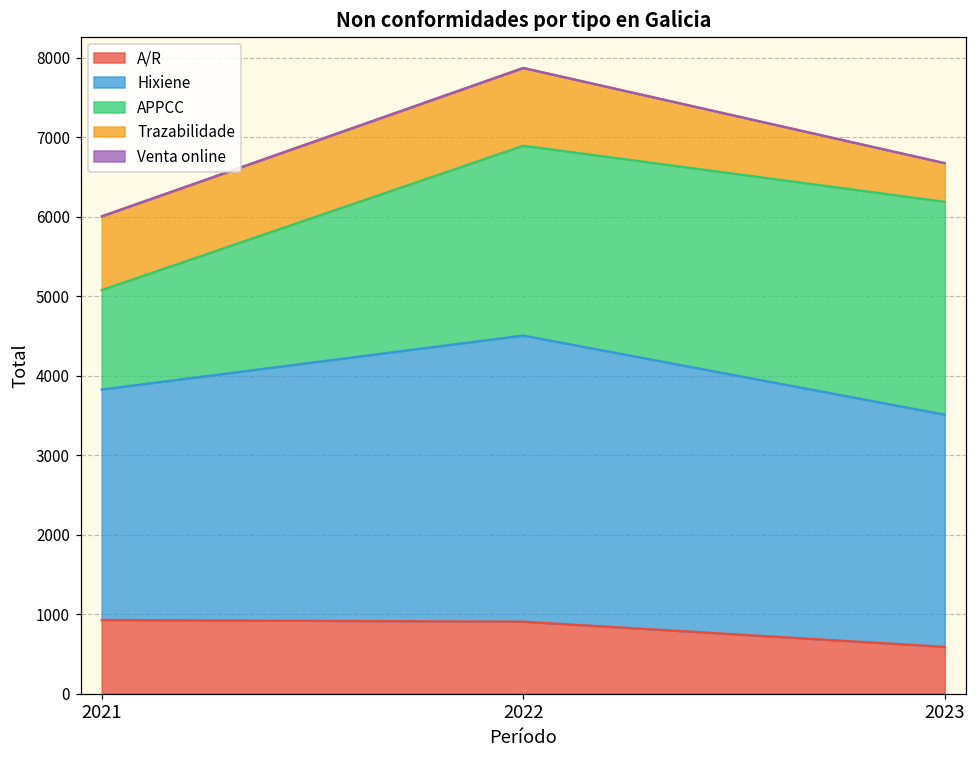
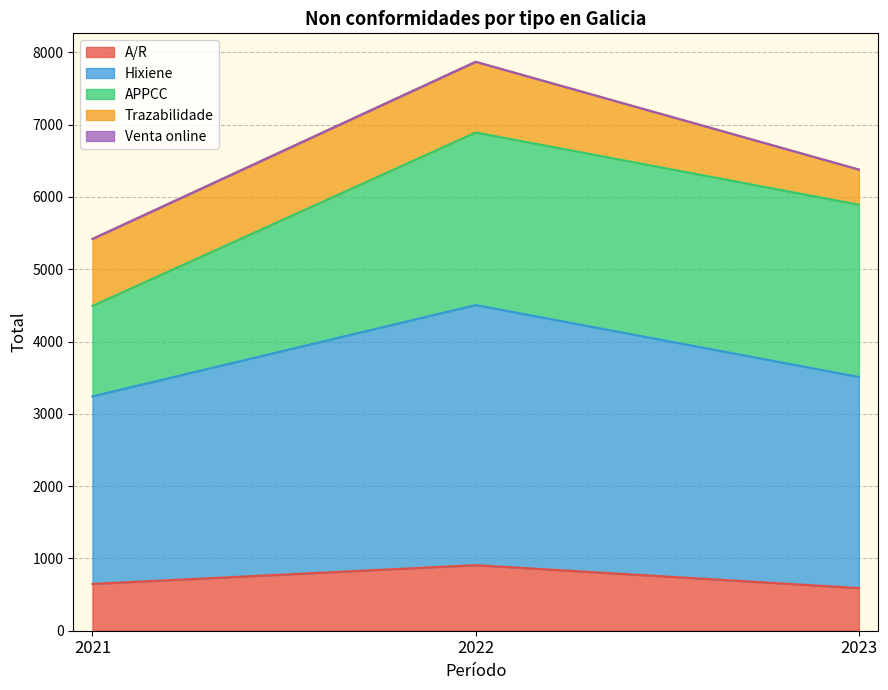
  {
    "A/R": {
-     "2021": 900,
+     "2021": 600,
      "2022": 900,
      "2023": 600
    },
    "Hixiene": {
-     "2021": 2900,
+     "2021": 2600,
      "2022": 3600,
      "2023": 2900
    },
    "APPCC": {
      "2021": 1300,
      "2022": 2400,
-     "2023": 2700
+     "2023": 2400
    }
  }
